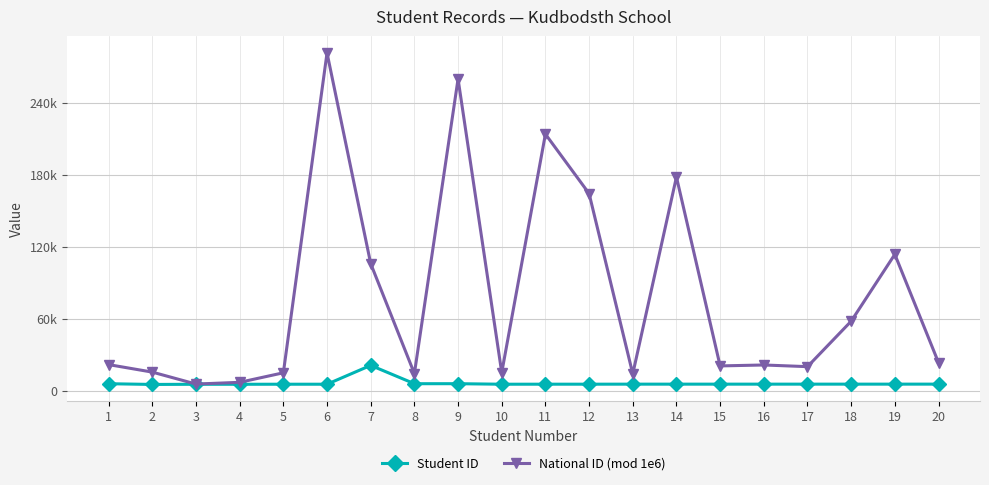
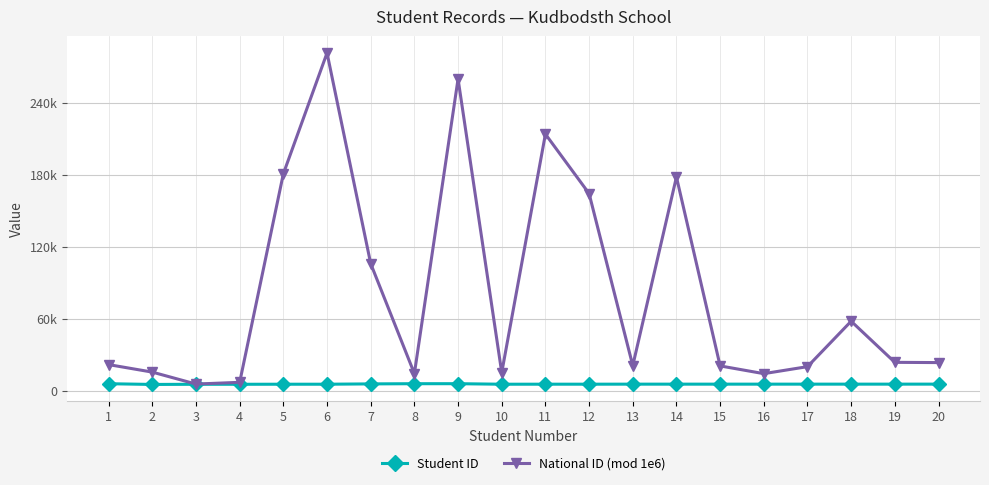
  {
    "Student ID": {
      "1": 6000,
      "2": 5000,
      "5": 5000,
      "6": 5000,
-     "7": 21000,
+     "7": 6000,
      "8": 6000,
      "9": 6000,
      "10": 5000,
      "11": 5000,
      "12": 5000,
      "13": 5000,
      "14": 5000,
      "15": 5000,
      "16": 5000,
      "17": 5000,
      "18": 5000,
      "19": 5000,
      "20": 5000
    },
    "National ID (mod 1e6)": {
      "1": 22000,
      "2": 15000,
-     "5": 15000,
+     "5": 181000,
      "6": 281000,
      "7": 106000,
      "8": 14000,
      "9": 260000,
      "10": 15000,
      "11": 214000,
      "12": 164000,
-     "13": 14000,
+     "13": 21000,
      "14": 178000,
      "15": 21000,
-     "16": 21000,
+     "16": 14000,
      "17": 20000,
      "18": 58000,
-     "19": 114000,
+     "19": 24000,
      "20": 23000
    }
  }
